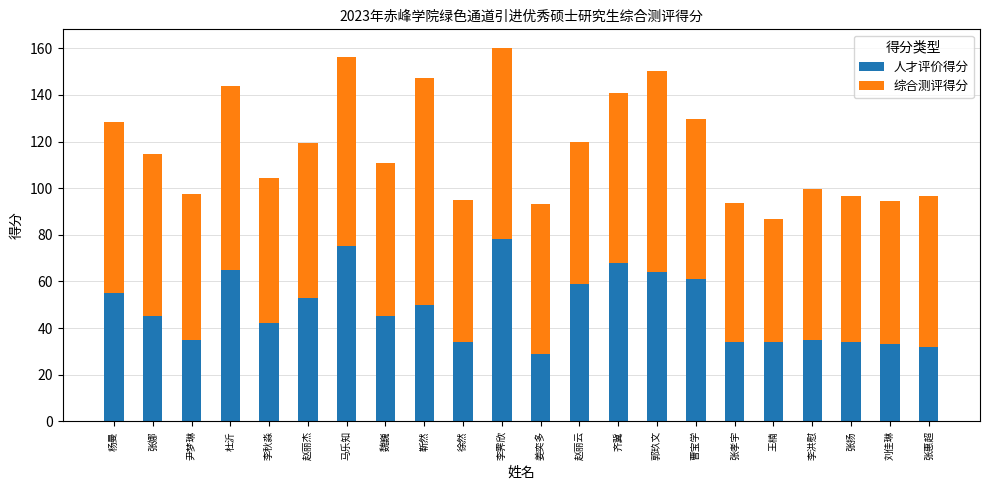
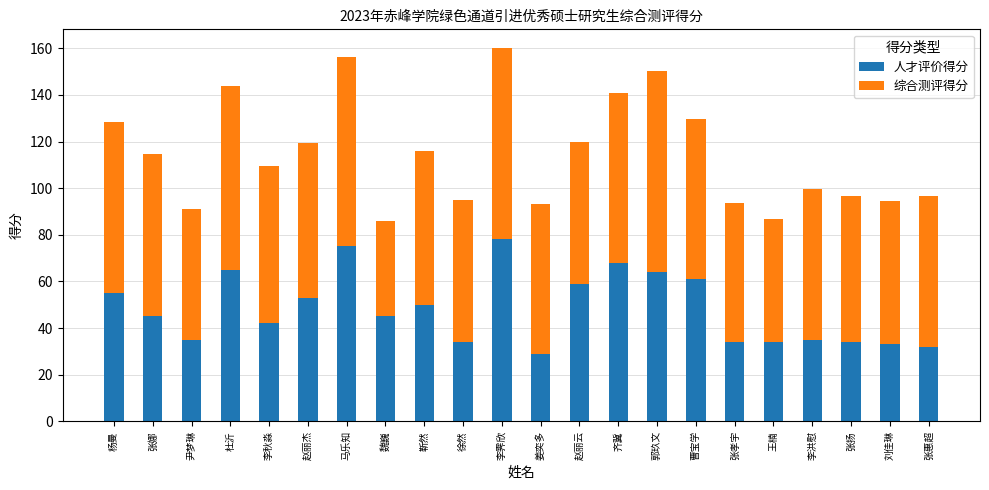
  {
    "人才评价得分": {
      "杨曼": 55,
      "张娜": 45,
      "尹梦琳": 35,
      "杜沂": 65,
      "李秋淼": 42,
      "赵丽杰": 53,
      "马乐知": 75,
      "魏巍": 45,
      "靳然": 50,
      "徐然": 34,
      "李霁欣": 78,
      "姜奕多": 29,
      "赵丽云": 59,
      "齐冀": 68,
      "郭玖文": 64,
      "曹宝学": 61,
      "张孝宇": 34,
      "王楠": 34,
      "李洪慰": 35,
      "张扬": 34,
      "刘佳琳": 33,
      "张惠超": 32
    },
    "综合测评得分": {
      "杨曼": 73,
      "张娜": 69,
-     "尹梦琳": 62,
+     "尹梦琳": 56,
      "杜沂": 79,
-     "李秋淼": 62,
+     "李秋淼": 67,
      "赵丽杰": 67,
      "马乐知": 81,
-     "魏巍": 66,
-     "靳然": 97,
+     "魏巍": 41,
+     "靳然": 66,
      "徐然": 61,
      "李霁欣": 82,
      "姜奕多": 64,
      "赵丽云": 61,
      "齐冀": 73,
      "郭玖文": 86,
      "曹宝学": 69,
      "张孝宇": 60,
      "王楠": 53,
      "李洪慰": 65,
      "张扬": 63,
      "刘佳琳": 62,
      "张惠超": 65
    }
  }
